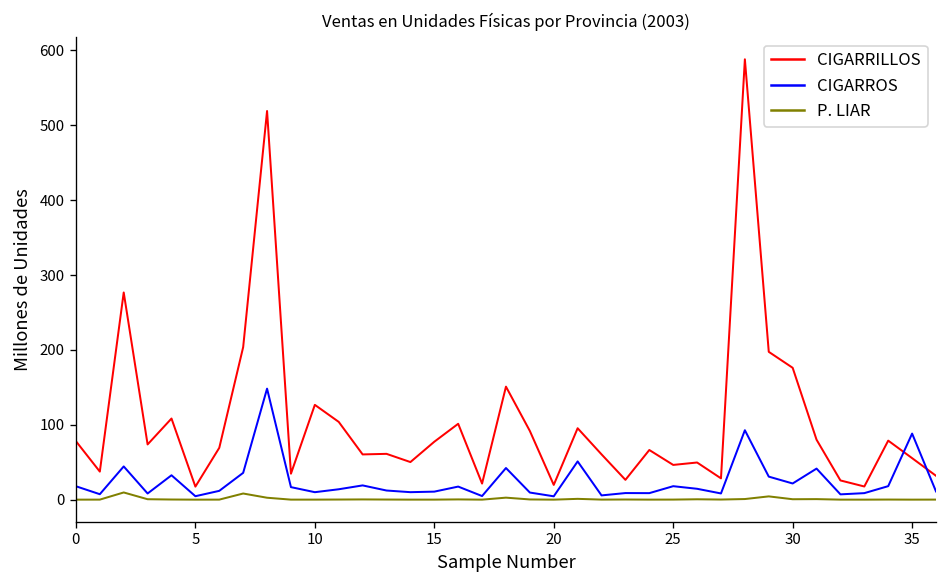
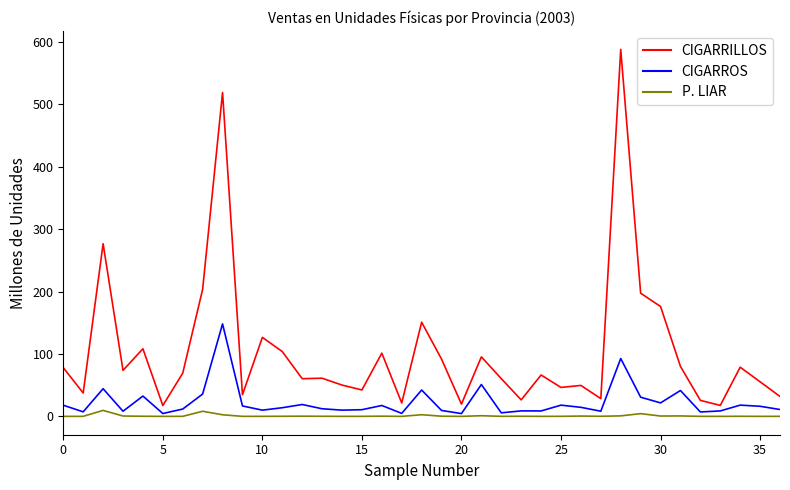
  {
    "CIGARRILLOS": {
      "0": 80,
      "5": 20,
      "10": 130,
-     "15": 80,
+     "15": 40,
      "20": 20,
      "25": 50,
      "30": 180,
      "35": 60
    },
    "CIGARROS": {
      "0": 20,
      "5": 0,
      "10": 10,
      "15": 10,
      "20": 0,
      "25": 20,
      "30": 20,
-     "35": 90
+     "35": 20
    },
    "P. LIAR": {
      "0": 0,
      "5": 0,
      "10": 0,
      "15": 0,
      "20": 0,
      "25": 0,
      "30": 0,
      "35": 0
    }
  }
